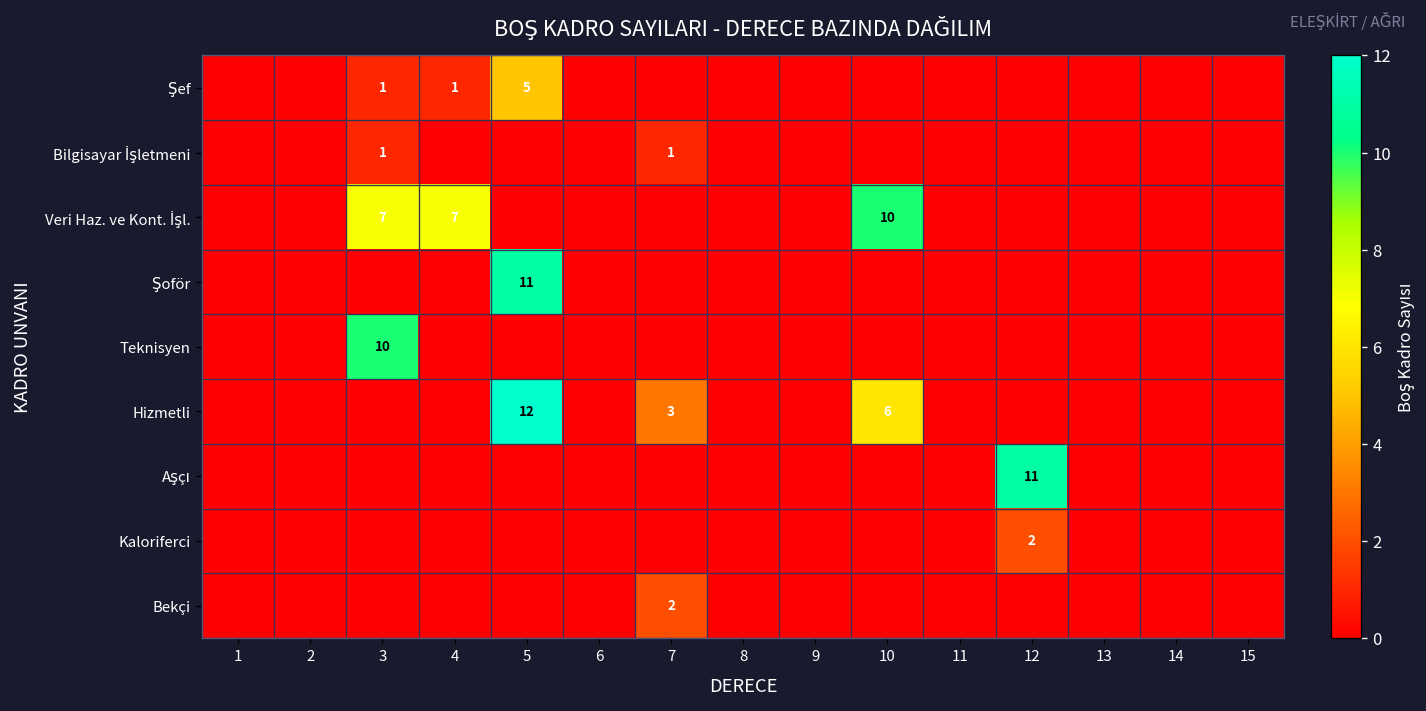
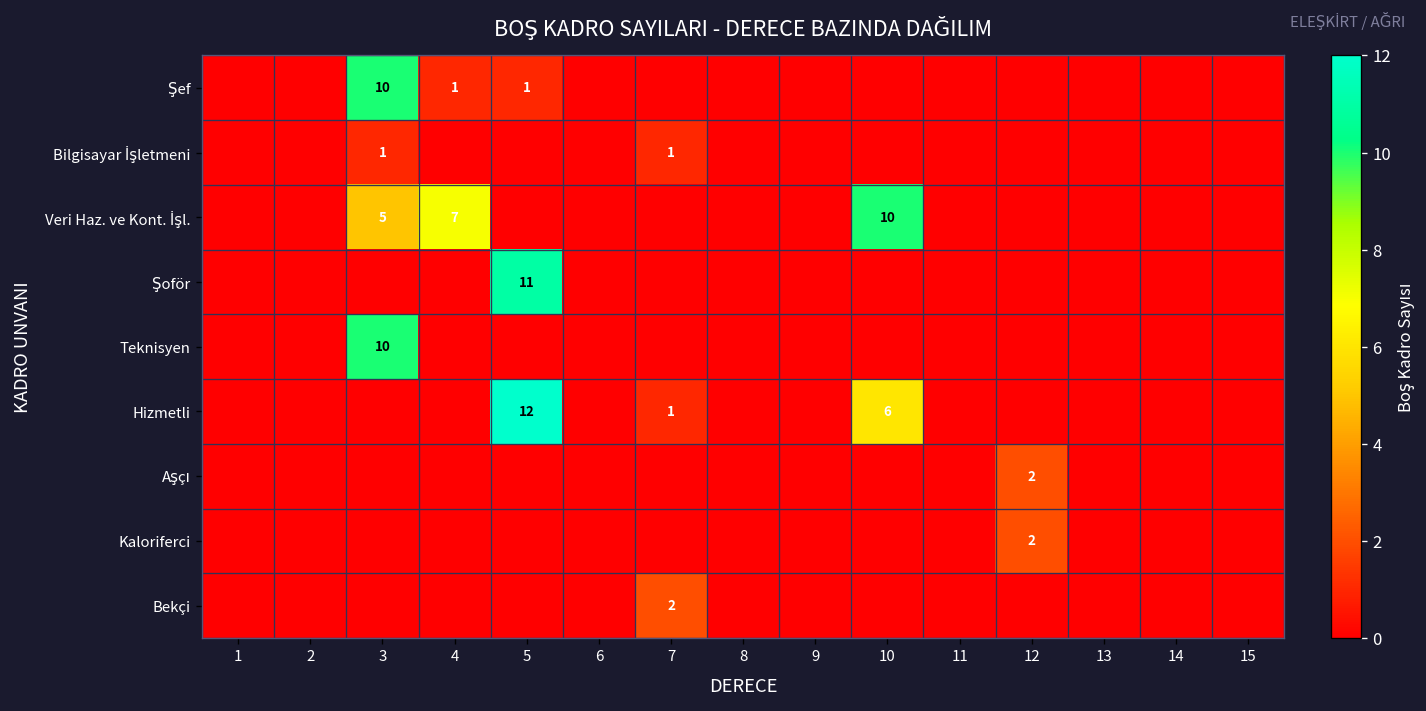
  {
    "Şef": {
-     "3": 1,
+     "3": 10,
      "4": 1,
-     "5": 5
+     "5": 1
    },
    "Bilgisayar İşletmeni": {
      "3": 1,
      "7": 1
    },
    "Veri Haz. ve Kont. İşl.": {
-     "3": 7,
+     "3": 5,
      "4": 7,
      "10": 10
    },
    "Şoför": {
      "5": 11
    },
    "Teknisyen": {
      "3": 10
    },
    "Hizmetli": {
      "5": 12,
-     "7": 3,
+     "7": 1,
      "10": 6
    },
    "Aşçı": {
-     "12": 11
+     "12": 2
    },
    "Kaloriferci": {
      "12": 2
    },
    "Bekçi": {
      "7": 2
    }
  }
